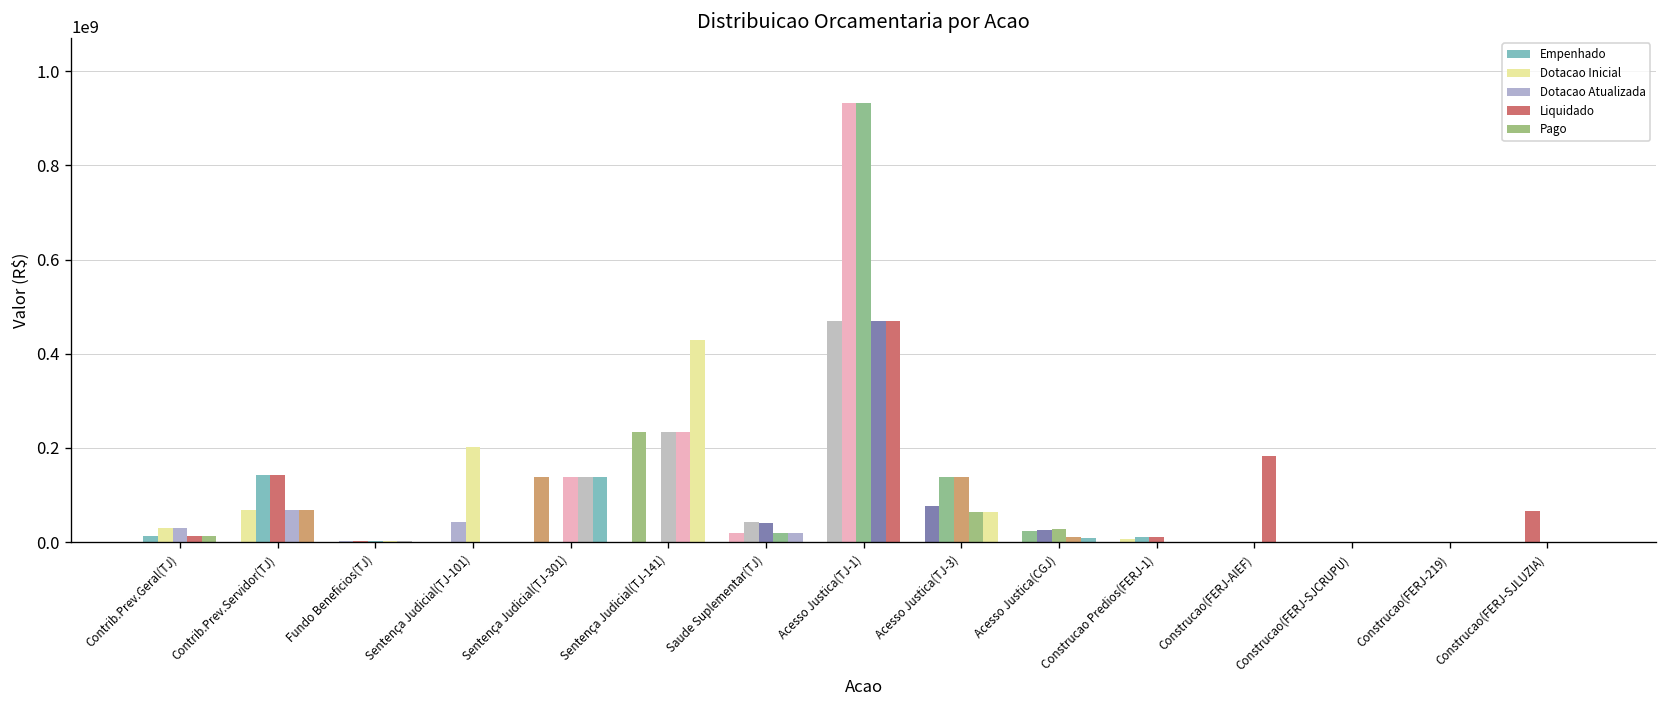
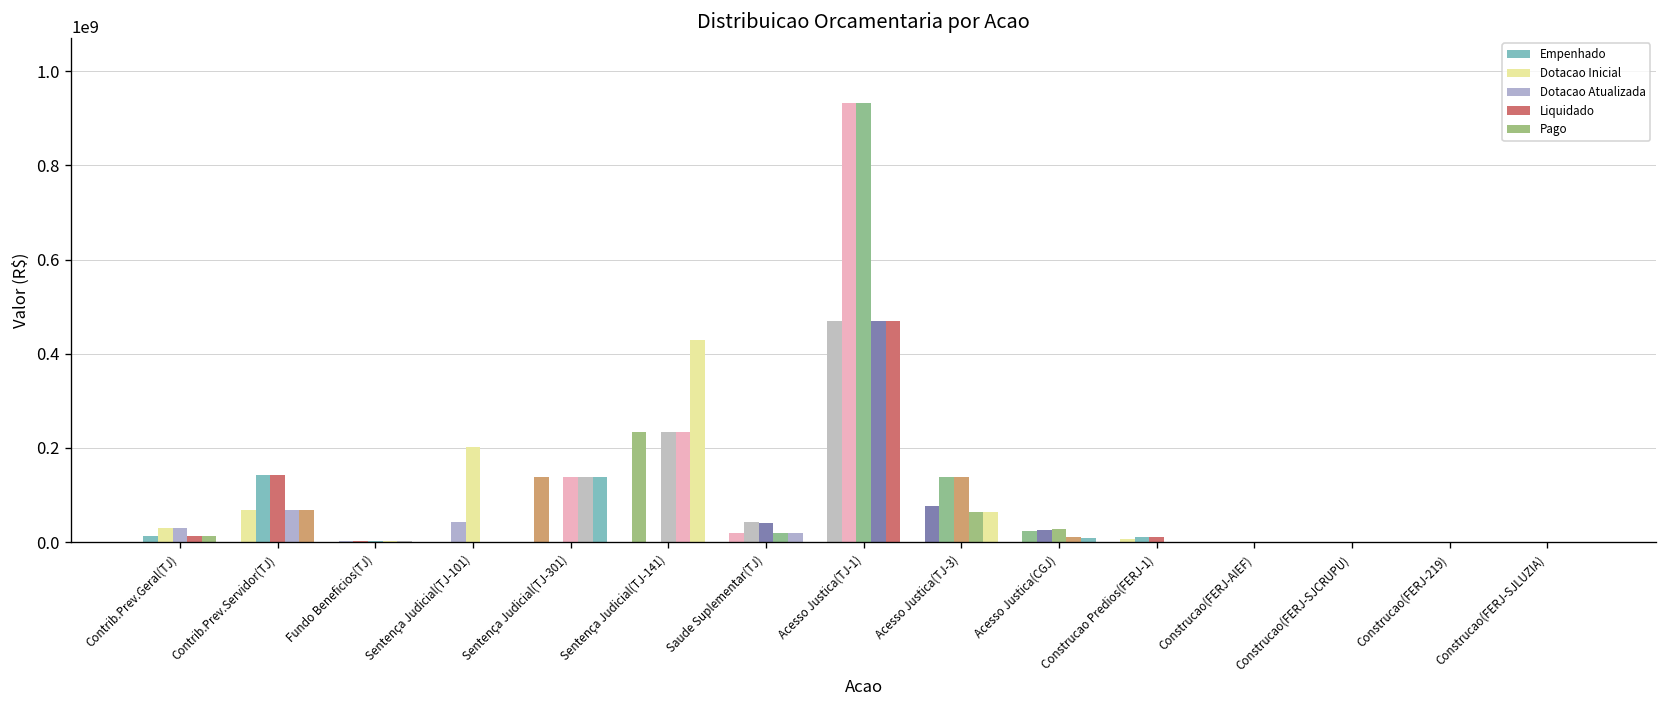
  {
    "Dotacao Inicial": {
      "Contrib.Prev.Geral(TJ)": 30000000,
      "Contrib.Prev.Servidor(TJ)": 140000000,
      "Sentença Judicial(TJ-101)": 40000000,
      "Sentença Judicial(TJ-301)": 0,
      "Sentença Judicial(TJ-141)": 0,
      "Saude Suplementar(TJ)": 40000000,
      "Acesso Justica(TJ-1)": 930000000,
      "Acesso Justica(TJ-3)": 140000000,
      "Acesso Justica(CGJ)": 30000000,
      "Construcao Predios(FERJ-1)": 10000000,
-     "Construcao(FERJ-SJLUZIA)": 70000000
+     "Construcao(FERJ-SJLUZIA)": 0
    },
    "Liquidado": {
      "Contrib.Prev.Geral(TJ)": 10000000,
      "Contrib.Prev.Servidor(TJ)": 70000000,
      "Sentença Judicial(TJ-301)": 140000000,
      "Sentença Judicial(TJ-141)": 230000000,
      "Saude Suplementar(TJ)": 20000000,
      "Acesso Justica(TJ-1)": 470000000,
      "Acesso Justica(TJ-3)": 60000000,
      "Acesso Justica(CGJ)": 10000000,
-     "Construcao(FERJ-AIEF)": 180000000
+     "Construcao(FERJ-AIEF)": 0
    },
    "Pago": {
      "Contrib.Prev.Geral(TJ)": 10000000,
      "Contrib.Prev.Servidor(TJ)": 70000000,
      "Sentença Judicial(TJ-301)": 140000000,
      "Sentença Judicial(TJ-141)": 430000000,
      "Saude Suplementar(TJ)": 20000000,
      "Acesso Justica(TJ-1)": 470000000,
      "Acesso Justica(TJ-3)": 60000000,
      "Acesso Justica(CGJ)": 10000000
    }
  }
